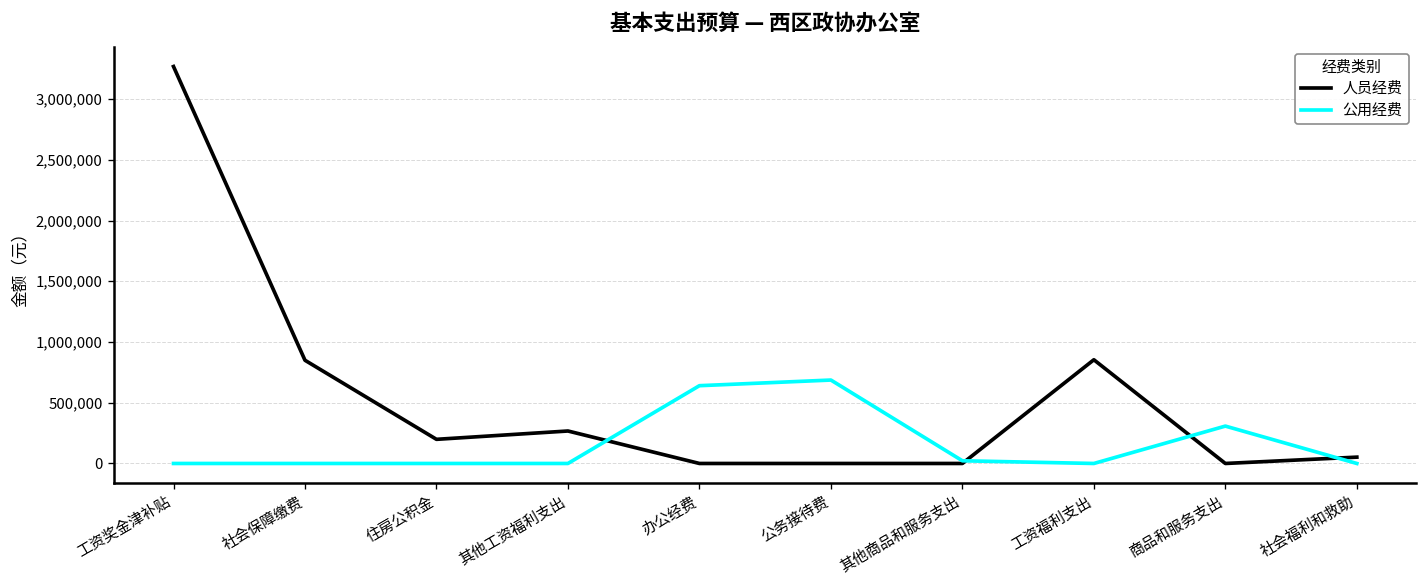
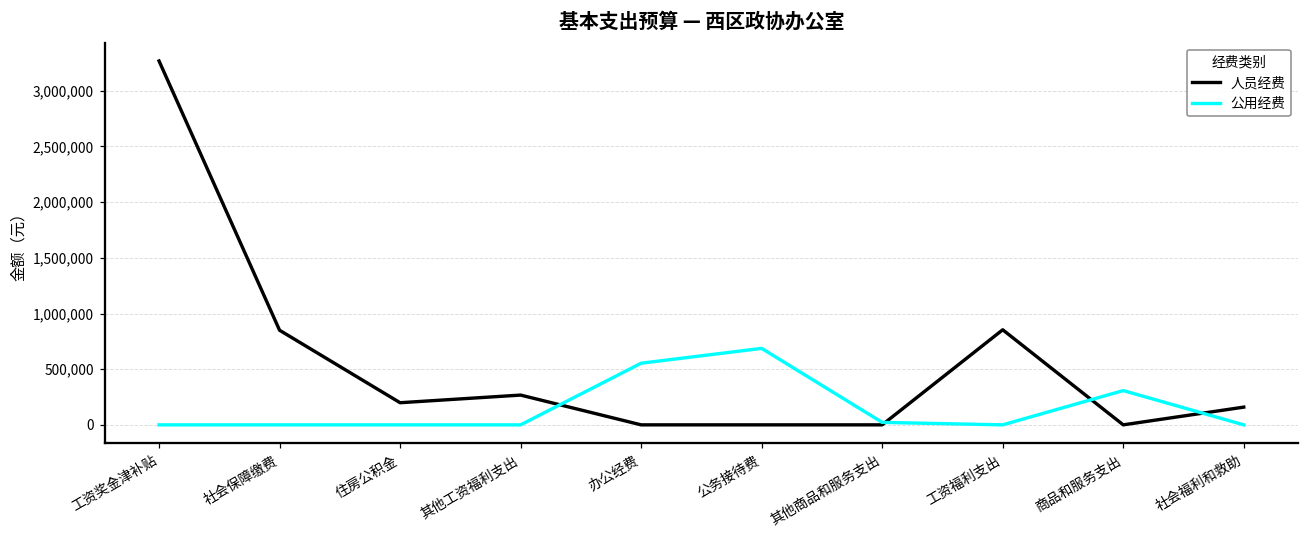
  {
    "人员经费": {
      "工资奖金津补贴": "3,270,000",
      "社会保障缴费": "850,000",
      "住房公积金": "200,000",
      "其他工资福利支出": "270,000",
      "办公经费": "0",
      "公务接待费": "0",
      "工资福利支出": "850,000",
      "商品和服务支出": "0",
-     "社会福利和救助": "50,000"
+     "社会福利和救助": "160,000"
    },
    "公用经费": {
      "工资奖金津补贴": "0",
      "社会保障缴费": "0",
      "住房公积金": "0",
      "其他工资福利支出": "0",
-     "办公经费": "640,000",
+     "办公经费": "550,000",
      "公务接待费": "690,000",
      "工资福利支出": "0",
      "商品和服务支出": "310,000",
      "社会福利和救助": "0"
    }
  }
